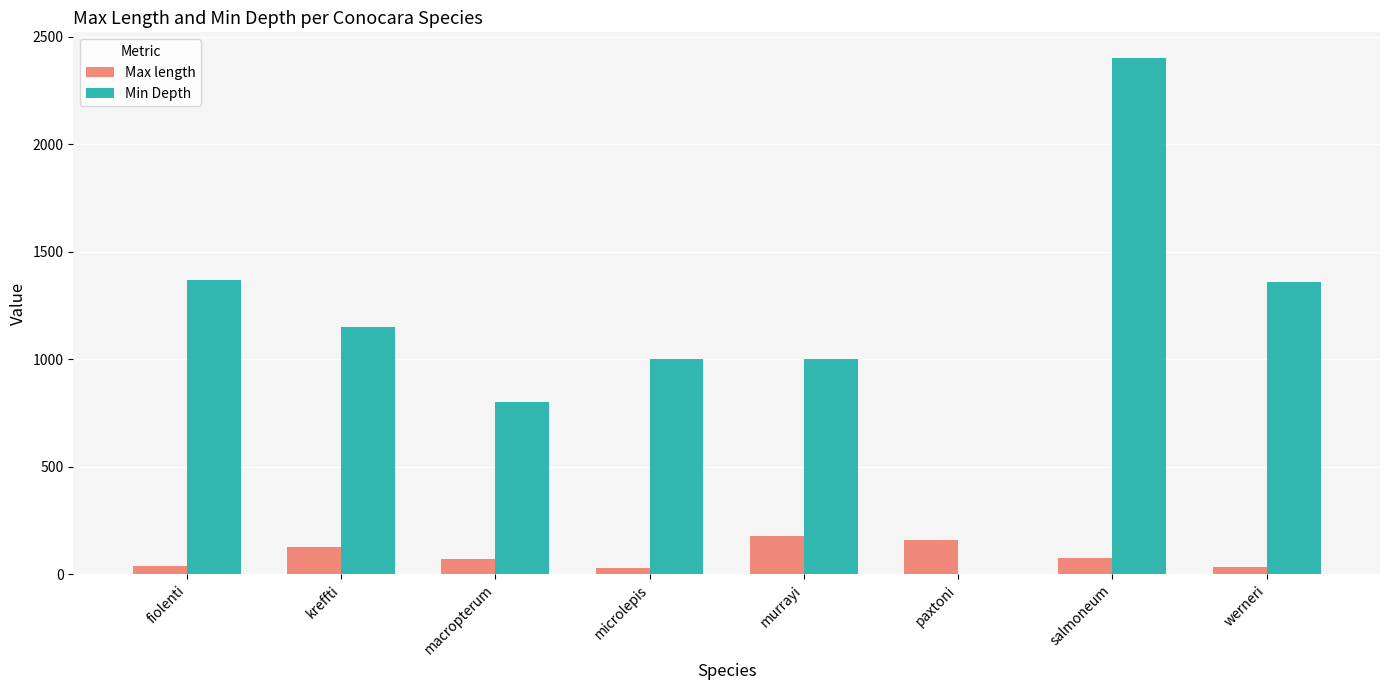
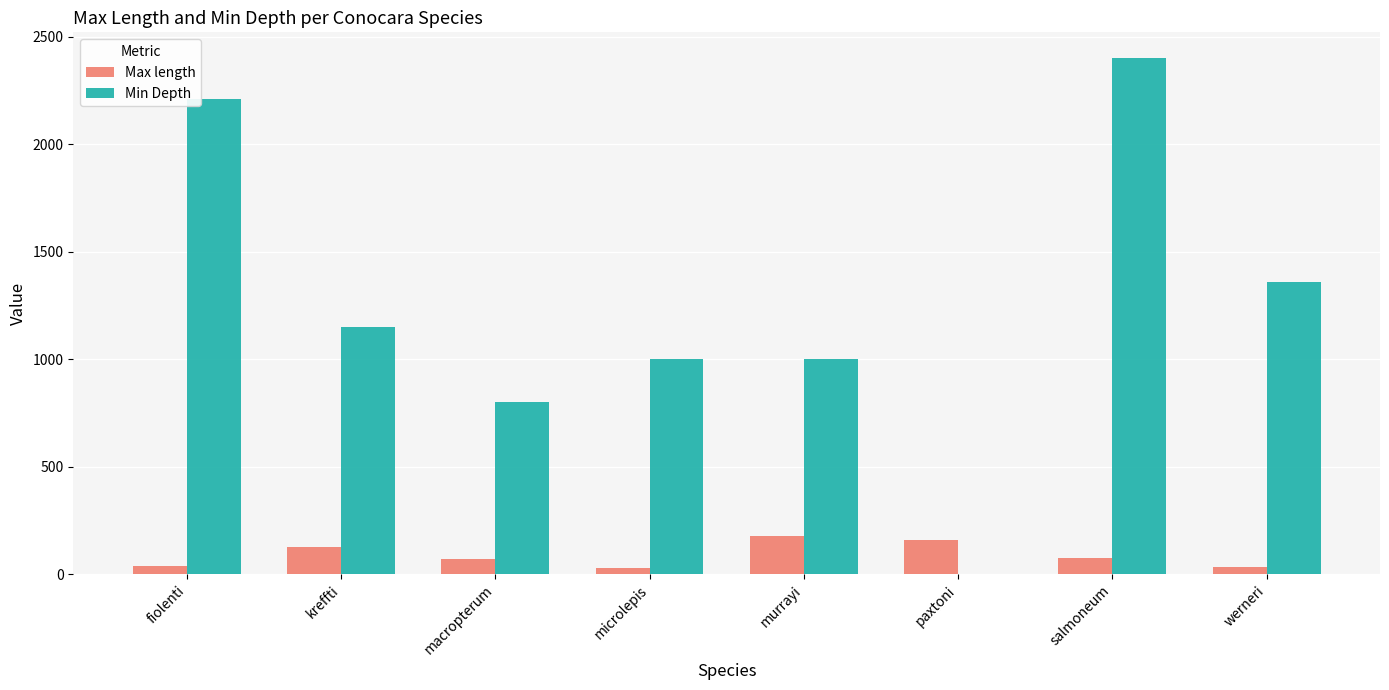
  {
    "Max length": {
      "fiolenti": 40,
      "kreffti": 130,
      "macropterum": 70,
      "microlepis": 30,
      "murrayi": 180,
      "paxtoni": 160,
      "salmoneum": 70,
      "werneri": 30
    },
    "Min Depth": {
-     "fiolenti": 1370,
+     "fiolenti": 2210,
      "kreffti": 1150,
      "macropterum": 800,
      "microlepis": 1000,
      "murrayi": 1000,
      "paxtoni": 0,
      "salmoneum": 2400,
      "werneri": 1360
    }
  }
